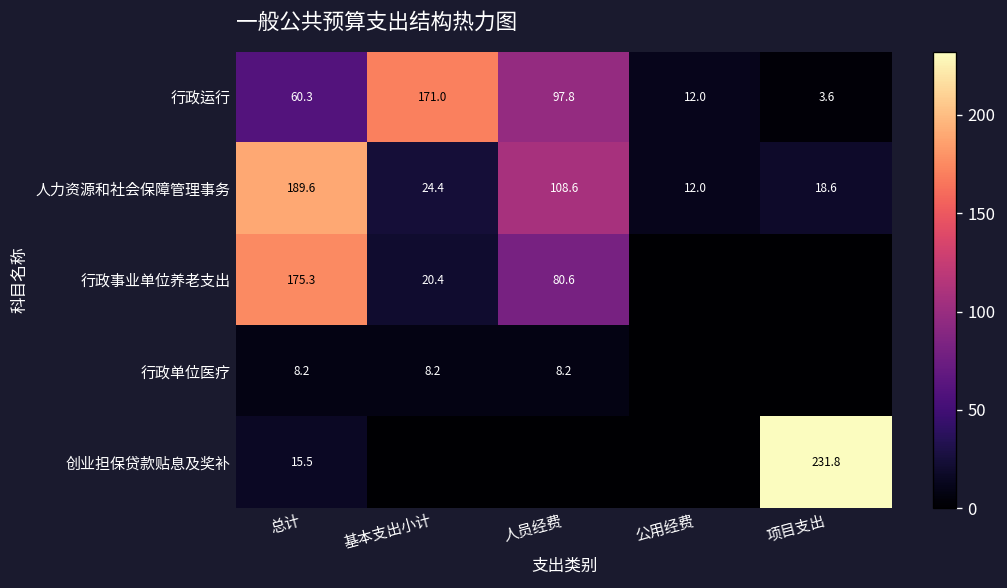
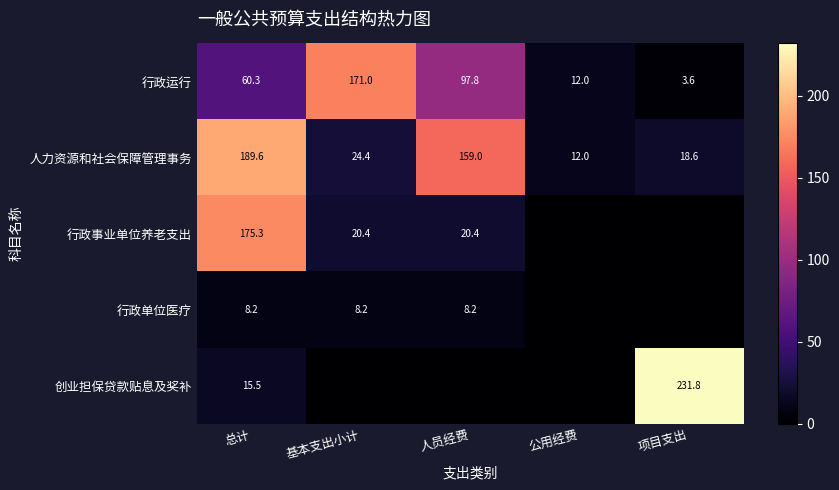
  {
    "行政运行": {
      "总计": 60.3,
      "基本支出小计": 171.0,
      "人员经费": 97.8,
      "公用经费": 12.0,
      "项目支出": 3.6
    },
    "人力资源和社会保障管理事务": {
      "总计": 189.6,
      "基本支出小计": 24.4,
-     "人员经费": 108.6,
+     "人员经费": 159.0,
      "公用经费": 12.0,
      "项目支出": 18.6
    },
    "行政事业单位养老支出": {
      "总计": 175.3,
      "基本支出小计": 20.4,
-     "人员经费": 80.6
+     "人员经费": 20.4
    },
    "行政单位医疗": {
      "总计": 8.2,
      "基本支出小计": 8.2,
      "人员经费": 8.2
    },
    "创业担保贷款贴息及奖补": {
      "总计": 15.5,
      "项目支出": 231.8
    }
  }
